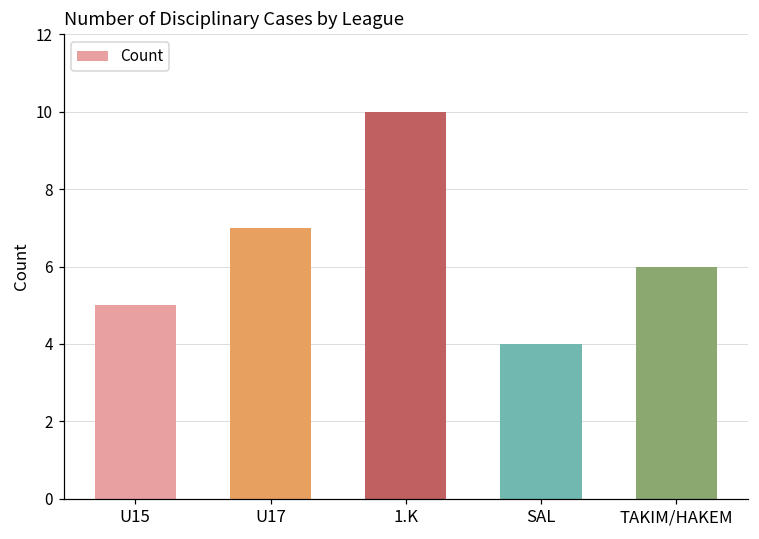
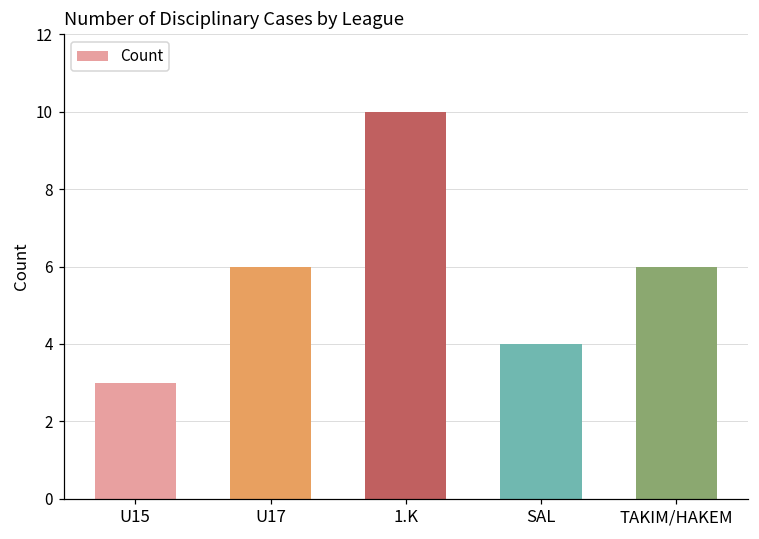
  {
-   "U15": 5,
-   "U17": 7,
+   "U15": 3,
+   "U17": 6,
    "1.K": 10,
    "SAL": 4,
    "TAKIM/HAKEM": 6
  }
